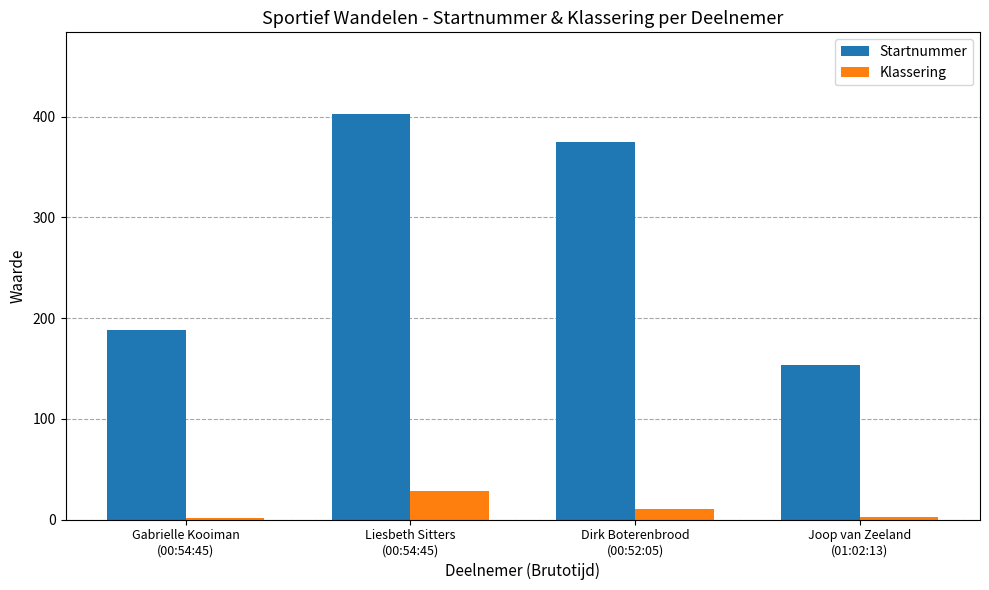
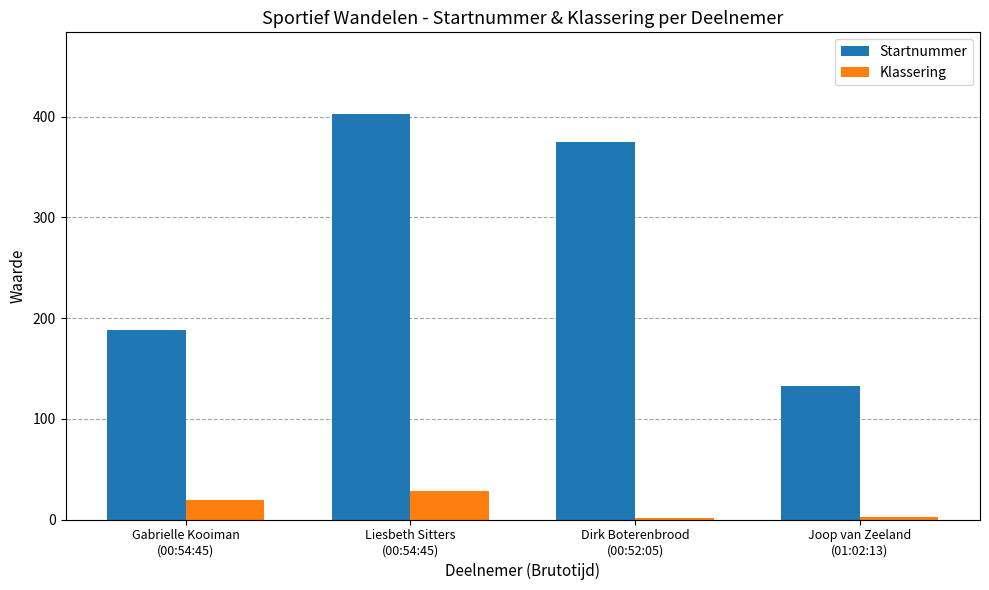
  {
    "Startnummer": {
      "Gabrielle Kooiman (00:54:45)": 188,
      "Liesbeth Sitters (00:54:45)": 403,
      "Dirk Boterenbrood (00:52:05)": 375,
-     "Joop van Zeeland (01:02:13)": 153
+     "Joop van Zeeland (01:02:13)": 133
    },
    "Klassering": {
-     "Gabrielle Kooiman (00:54:45)": 1,
+     "Gabrielle Kooiman (00:54:45)": 19,
      "Liesbeth Sitters (00:54:45)": 28,
-     "Dirk Boterenbrood (00:52:05)": 10
+     "Dirk Boterenbrood (00:52:05)": 1
    }
  }
